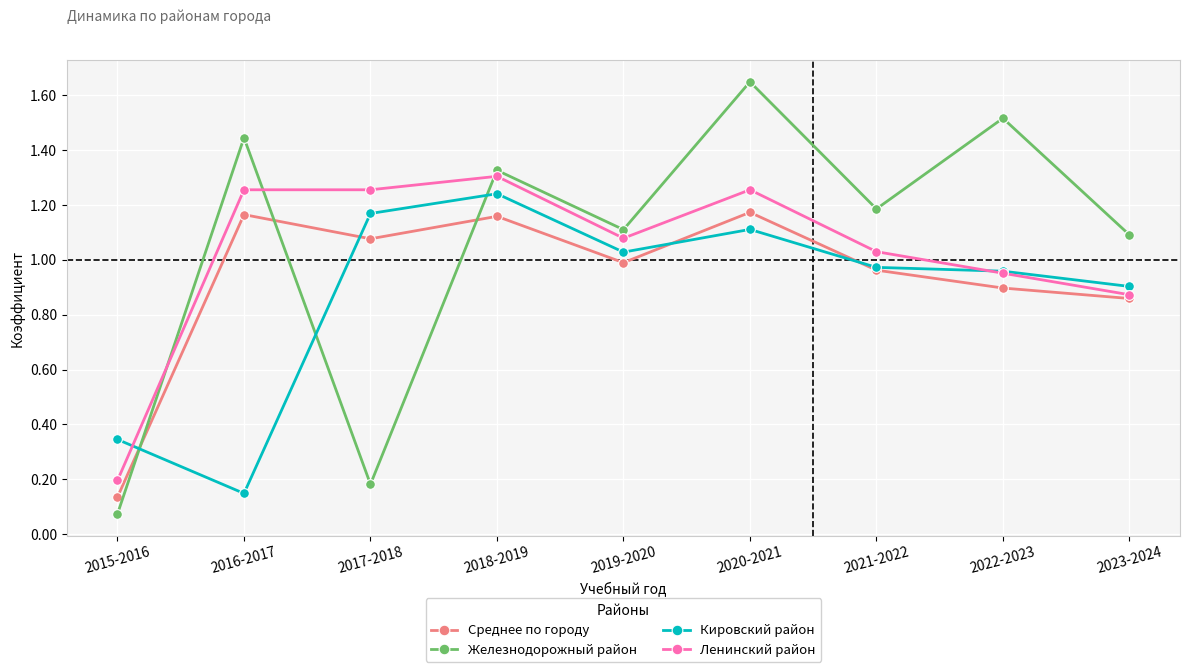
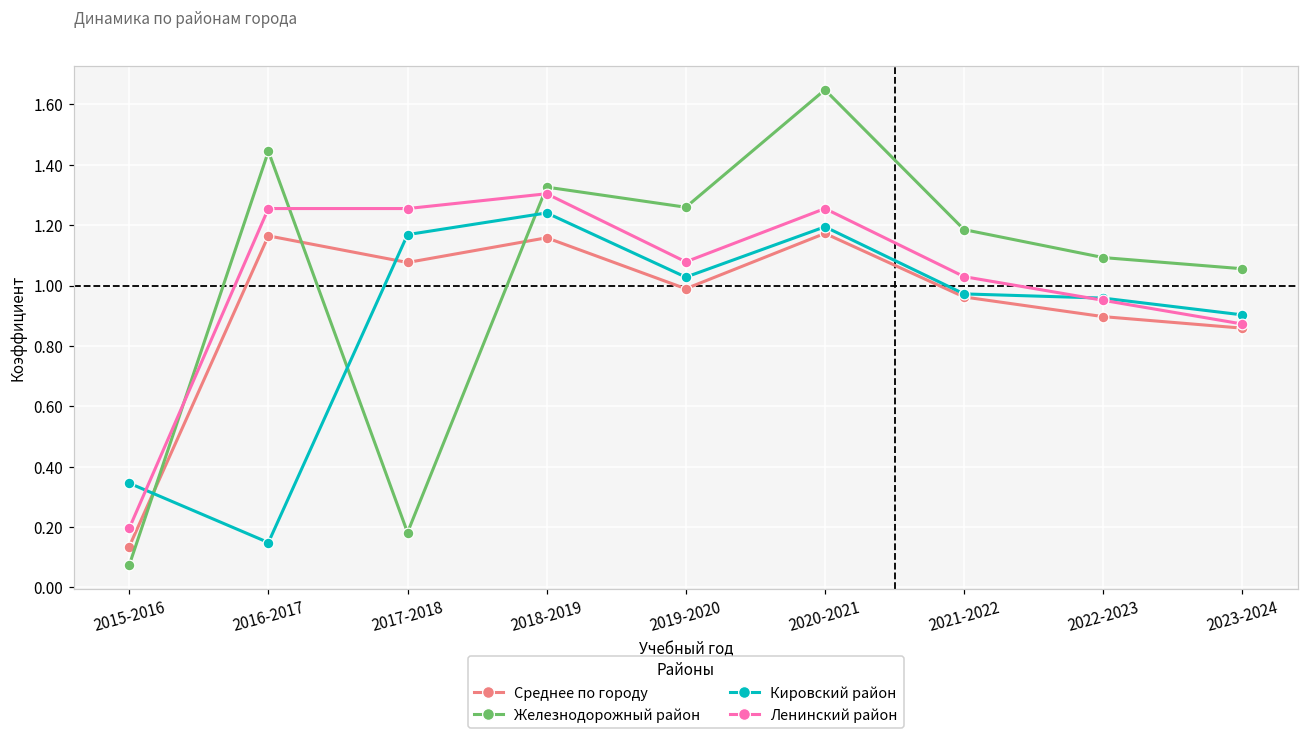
  {
    "Железнодорожный район": {
      "2015-2016": 0.07,
      "2016-2017": 1.44,
      "2017-2018": 0.18,
      "2018-2019": 1.33,
-     "2019-2020": 1.11,
+     "2019-2020": 1.26,
      "2020-2021": 1.65,
      "2021-2022": 1.19,
-     "2022-2023": 1.52,
-     "2023-2024": 1.09
+     "2022-2023": 1.09,
+     "2023-2024": 1.06
    },
    "Кировский район": {
      "2015-2016": 0.35,
      "2016-2017": 0.15,
      "2017-2018": 1.17,
      "2018-2019": 1.24,
      "2019-2020": 1.03,
-     "2020-2021": 1.11,
+     "2020-2021": 1.19,
      "2021-2022": 0.97,
      "2023-2024": 0.90
    }
  }
